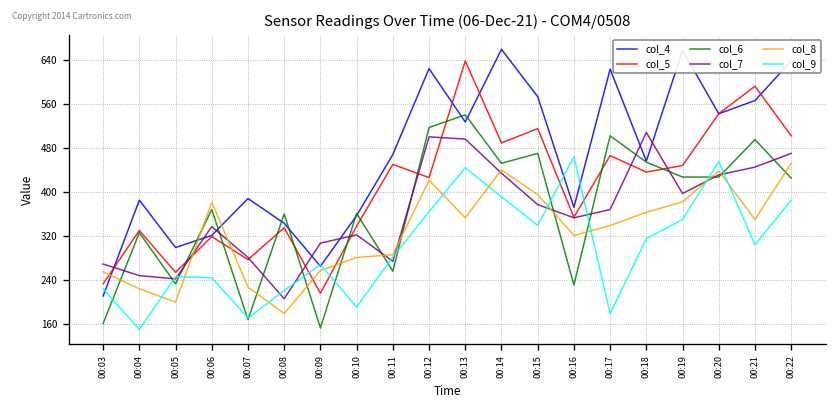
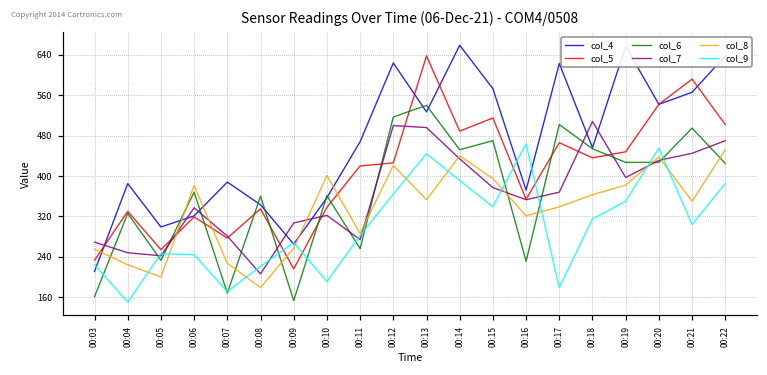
  {
    "col_4": {
      "00:03": 210,
      "00:04": 390,
      "00:05": 300,
      "00:07": 390,
      "00:08": 340,
      "00:11": 470,
      "00:12": 620,
      "00:13": 530,
      "00:14": 660,
      "00:15": 570,
      "00:16": 370,
      "00:17": 620,
      "00:21": 570
    },
    "col_5": {
      "00:03": 230,
      "00:05": 250,
      "00:08": 340,
      "00:09": 220,
      "00:10": 340,
-     "00:11": 450,
+     "00:11": 420,
      "00:13": 640,
      "00:14": 490,
      "00:15": 520,
      "00:17": 470,
      "00:18": 440,
      "00:19": 450,
      "00:21": 590,
      "00:22": 500
    },
    "col_6": {
      "00:03": 160,
      "00:05": 230,
      "00:06": 370,
      "00:08": 360,
      "00:09": 150,
      "00:11": 260,
      "00:12": 520,
      "00:13": 540,
      "00:14": 450,
      "00:15": 470,
      "00:16": 230,
      "00:17": 500,
      "00:19": 430,
      "00:21": 500,
      "00:22": 430
    },
    "col_7": {
      "00:03": 270,
      "00:04": 250,
      "00:06": 340,
      "00:08": 210,
      "00:09": 310,
      "00:10": 320,
      "00:11": 270,
      "00:12": 500,
      "00:13": 500,
      "00:14": 430,
      "00:15": 380,
      "00:17": 370,
      "00:18": 510,
      "00:19": 400,
      "00:21": 450,
      "00:22": 470
    },
    "col_8": {
      "00:03": 260,
      "00:04": 220,
      "00:05": 200,
      "00:06": 380,
      "00:07": 230,
      "00:08": 180,
      "00:09": 260,
-     "00:10": 280,
+     "00:10": 400,
      "00:13": 350,
      "00:14": 440,
      "00:15": 400,
      "00:16": 320,
      "00:17": 340,
      "00:18": 360,
      "00:19": 380,
      "00:20": 440,
      "00:21": 350,
      "00:22": 450
    },
    "col_9": {
      "00:03": 220,
      "00:04": 150,
      "00:06": 240,
      "00:08": 220,
      "00:10": 190,
      "00:12": 360,
      "00:13": 440,
      "00:14": 390,
      "00:15": 340,
      "00:16": 460,
      "00:17": 180,
      "00:18": 320,
      "00:19": 350,
      "00:20": 460,
      "00:21": 300,
      "00:22": 390
    }
  }
